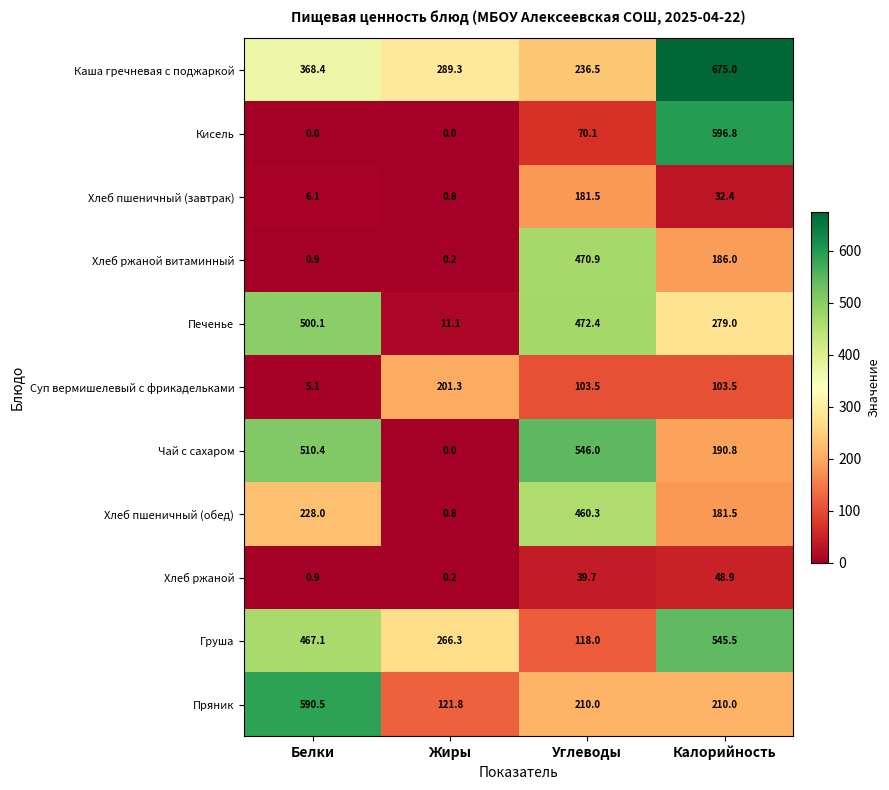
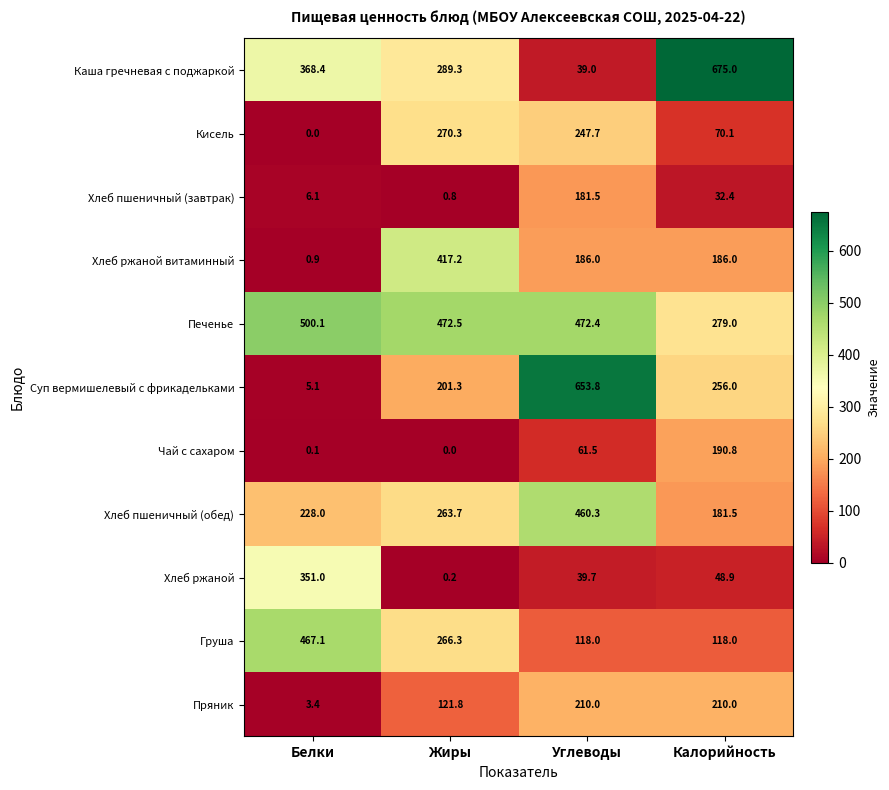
  {
    "Каша гречневая с поджаркой": {
      "Белки": 368.4,
      "Жиры": 289.3,
-     "Углеводы": 236.5,
+     "Углеводы": 39.0,
      "Калорийность": 675.0
    },
    "Кисель": {
      "Белки": 0.0,
-     "Жиры": 0.0,
-     "Углеводы": 70.1,
-     "Калорийность": 596.8
+     "Жиры": 270.3,
+     "Углеводы": 247.7,
+     "Калорийность": 70.1
    },
    "Хлеб пшеничный (завтрак)": {
      "Белки": 6.1,
      "Жиры": 0.8,
      "Углеводы": 181.5,
      "Калорийность": 32.4
    },
    "Хлеб ржаной витаминный": {
      "Белки": 0.9,
-     "Жиры": 0.2,
-     "Углеводы": 470.9,
+     "Жиры": 417.2,
+     "Углеводы": 186.0,
      "Калорийность": 186.0
    },
    "Печенье": {
      "Белки": 500.1,
-     "Жиры": 11.1,
+     "Жиры": 472.5,
      "Углеводы": 472.4,
      "Калорийность": 279.0
    },
    "Суп вермишелевый с фрикадельками": {
      "Белки": 5.1,
      "Жиры": 201.3,
-     "Углеводы": 103.5,
-     "Калорийность": 103.5
+     "Углеводы": 653.8,
+     "Калорийность": 256.0
    },
    "Чай с сахаром": {
-     "Белки": 510.4,
+     "Белки": 0.1,
      "Жиры": 0.0,
-     "Углеводы": 546.0,
+     "Углеводы": 61.5,
      "Калорийность": 190.8
    },
    "Хлеб пшеничный (обед)": {
      "Белки": 228.0,
-     "Жиры": 0.8,
+     "Жиры": 263.7,
      "Углеводы": 460.3,
      "Калорийность": 181.5
    },
    "Хлеб ржаной": {
-     "Белки": 0.9,
+     "Белки": 351.0,
      "Жиры": 0.2,
      "Углеводы": 39.7,
      "Калорийность": 48.9
    },
    "Груша": {
      "Белки": 467.1,
      "Жиры": 266.3,
      "Углеводы": 118.0,
-     "Калорийность": 545.5
+     "Калорийность": 118.0
    },
    "Пряник": {
-     "Белки": 590.5,
+     "Белки": 3.4,
      "Жиры": 121.8,
      "Углеводы": 210.0,
      "Калорийность": 210.0
    }
  }
